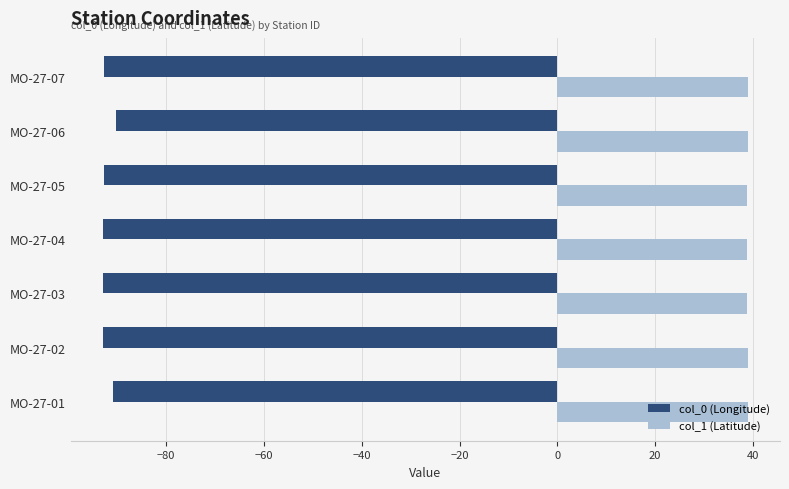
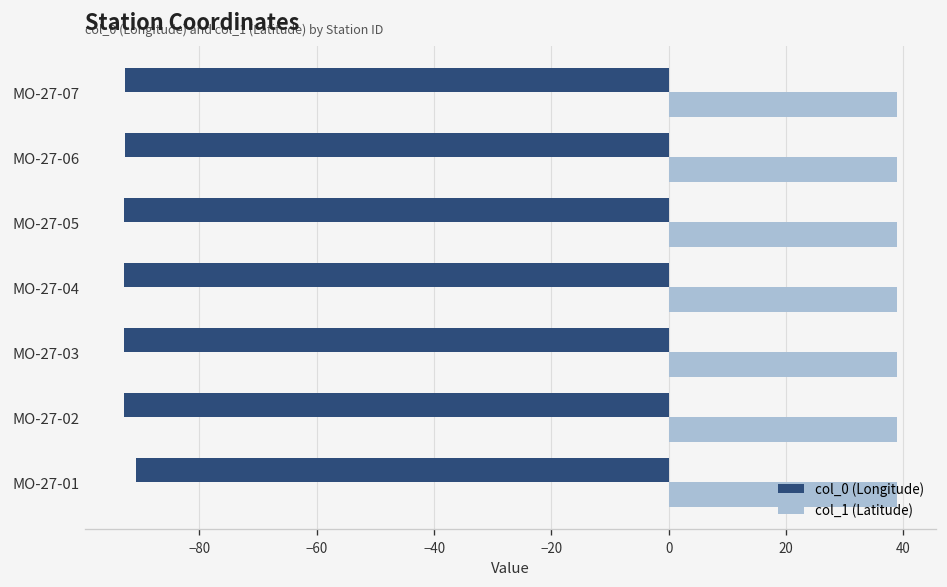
  {
    "col_0 (Longitude)": {
      "MO-27-07": -93,
-     "MO-27-06": -90,
+     "MO-27-06": -93,
      "MO-27-05": -93,
      "MO-27-04": -93,
      "MO-27-03": -93,
      "MO-27-02": -93,
      "MO-27-01": -91
    },
    "col_1 (Latitude)": {
      "MO-27-07": 39,
      "MO-27-06": 39,
      "MO-27-05": 39,
      "MO-27-04": 39,
      "MO-27-03": 39,
      "MO-27-02": 39,
      "MO-27-01": 39
    }
  }
